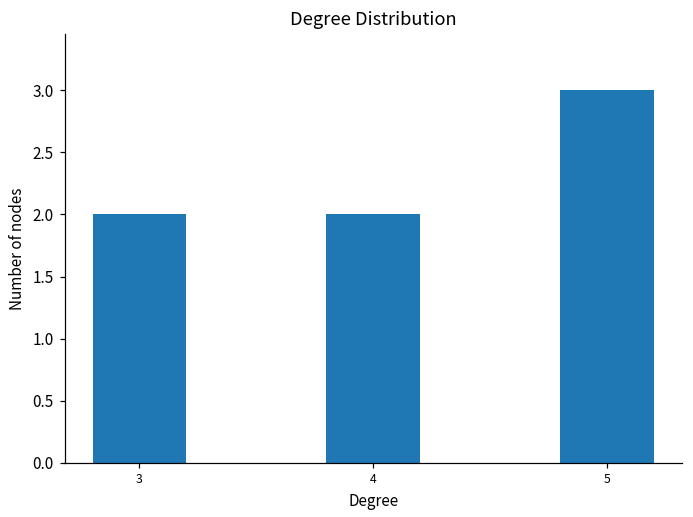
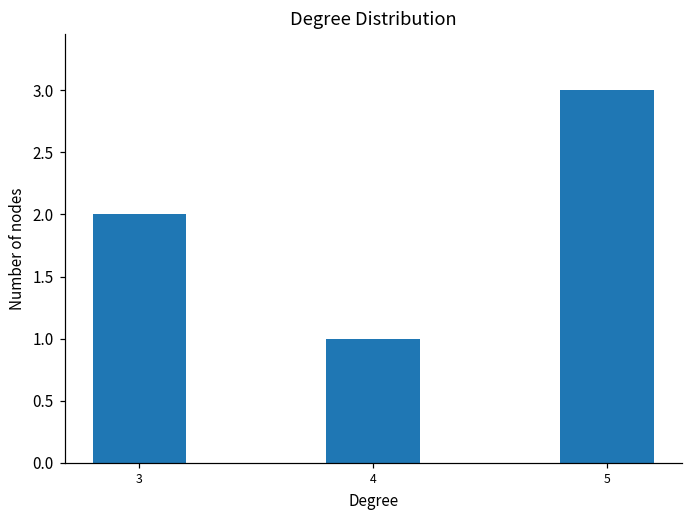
  {
    "3": 2,
-   "4": 2,
+   "4": 1,
    "5": 3
  }
